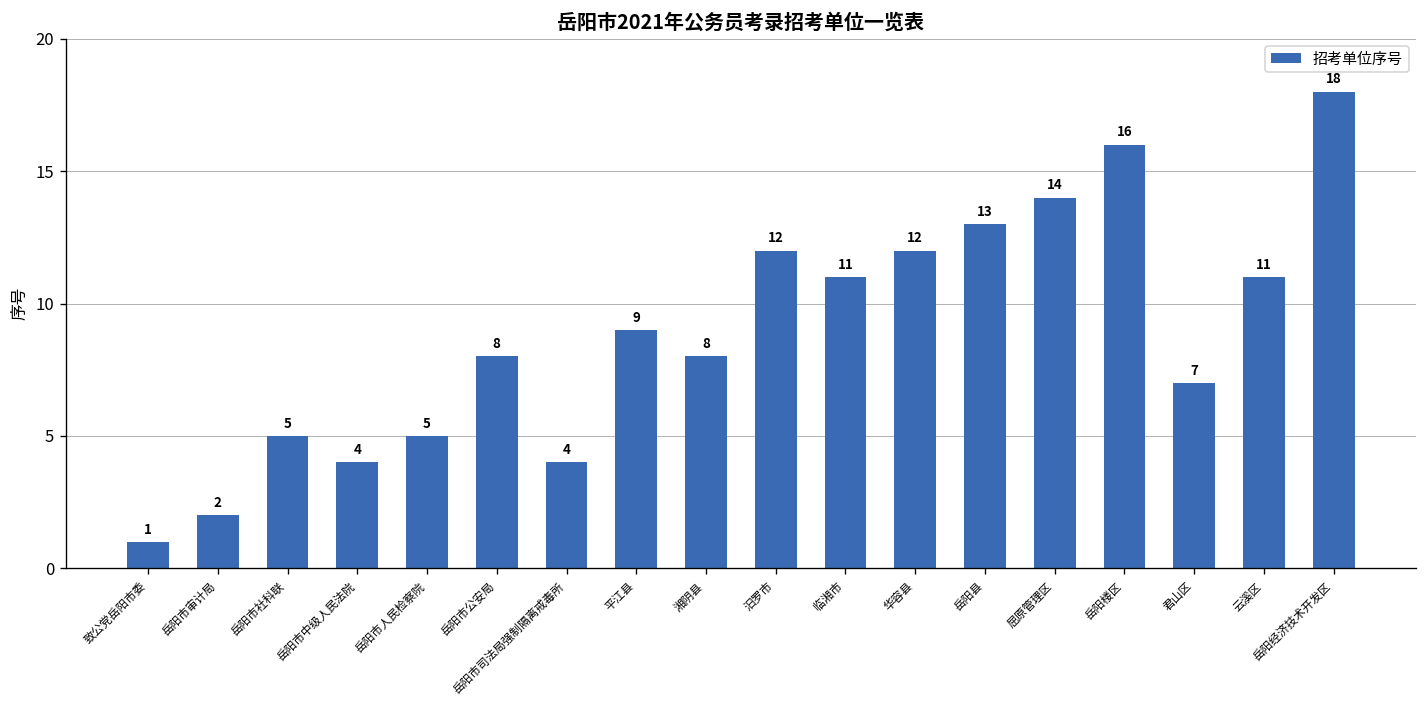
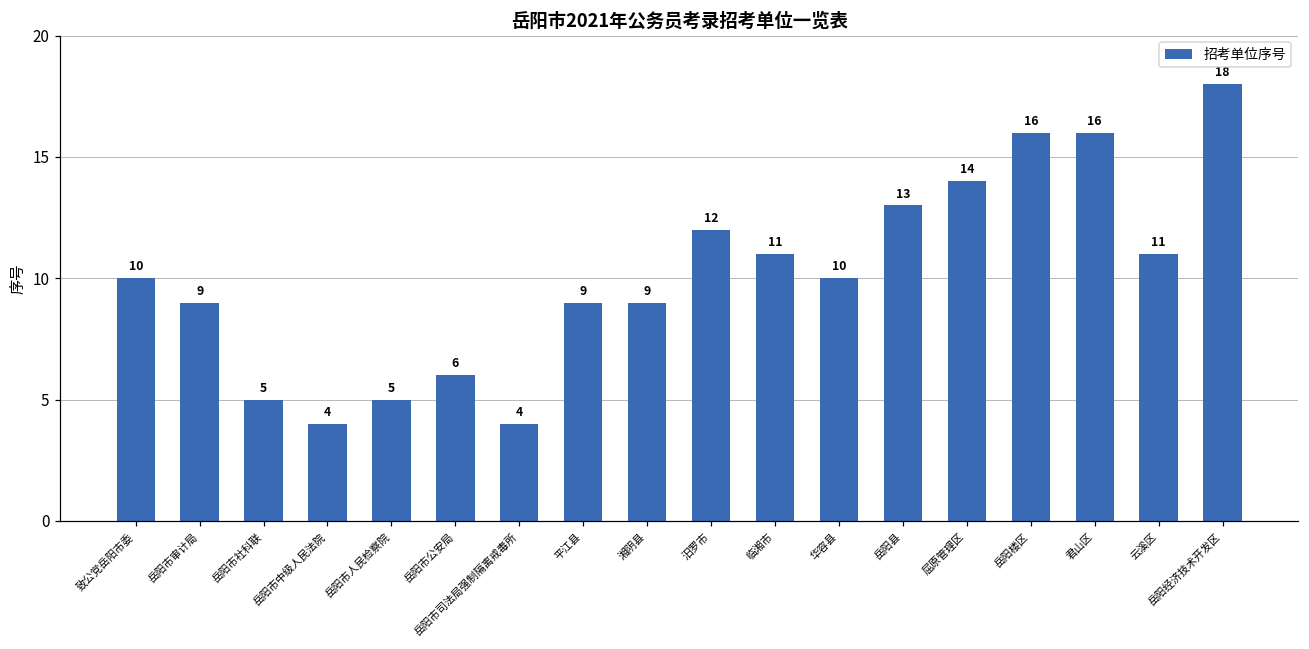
  {
-   "致公党岳阳市委": 1,
-   "岳阳市审计局": 2,
+   "致公党岳阳市委": 10,
+   "岳阳市审计局": 9,
    "岳阳市社科联": 5,
    "岳阳市中级人民法院": 4,
    "岳阳市人民检察院": 5,
-   "岳阳市公安局": 8,
+   "岳阳市公安局": 6,
    "岳阳市司法局强制隔离戒毒所": 4,
    "平江县": 9,
-   "湘阴县": 8,
+   "湘阴县": 9,
    "汨罗市": 12,
    "临湘市": 11,
-   "华容县": 12,
+   "华容县": 10,
    "岳阳县": 13,
    "屈原管理区": 14,
    "岳阳楼区": 16,
-   "君山区": 7,
+   "君山区": 16,
    "云溪区": 11
  }
